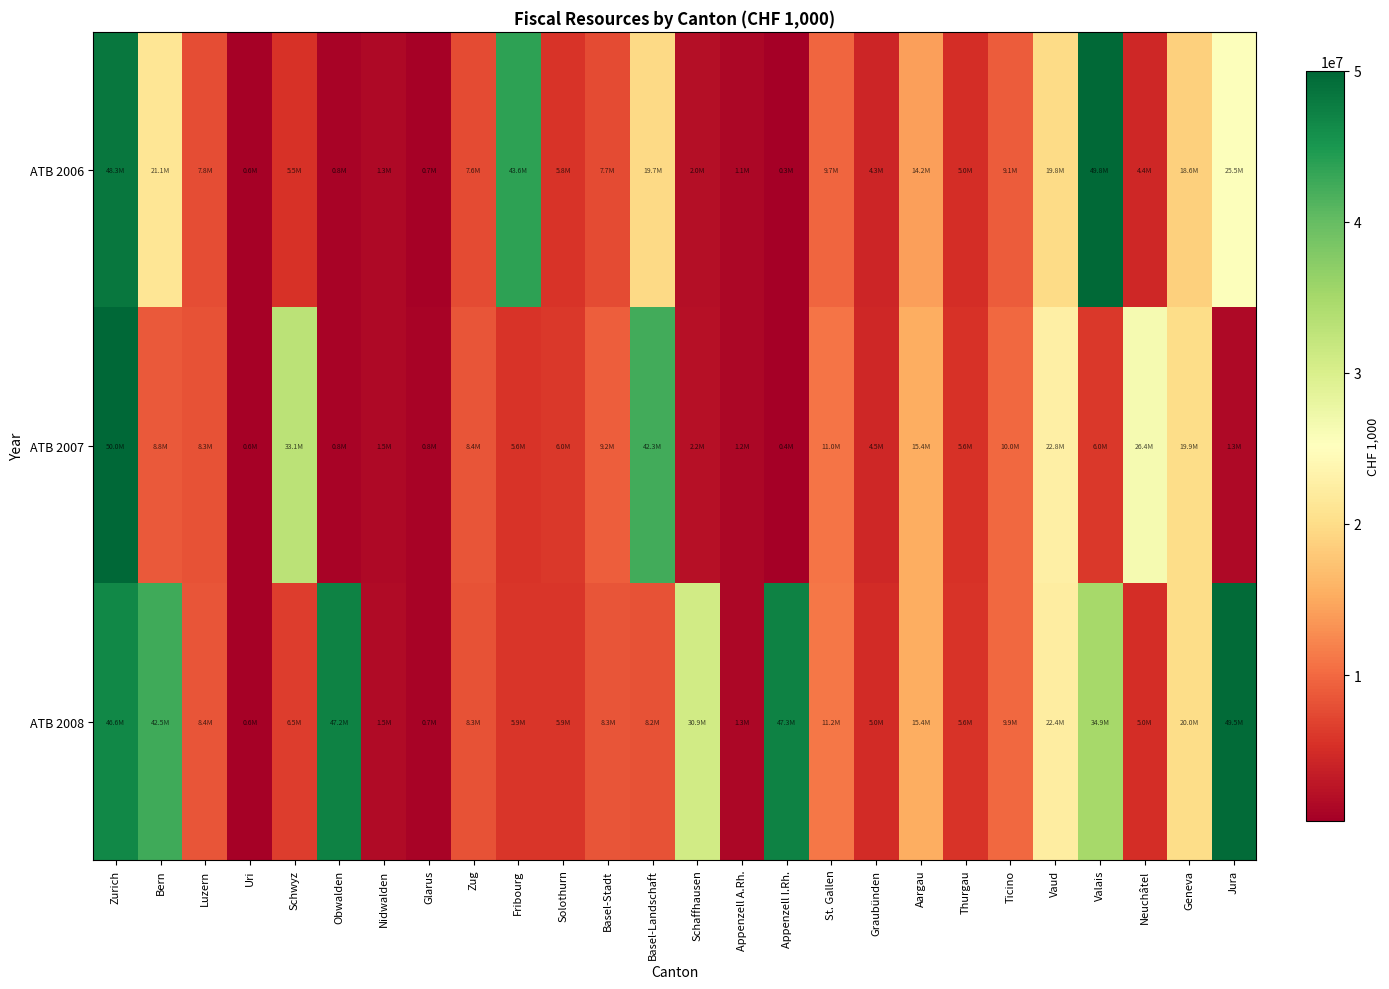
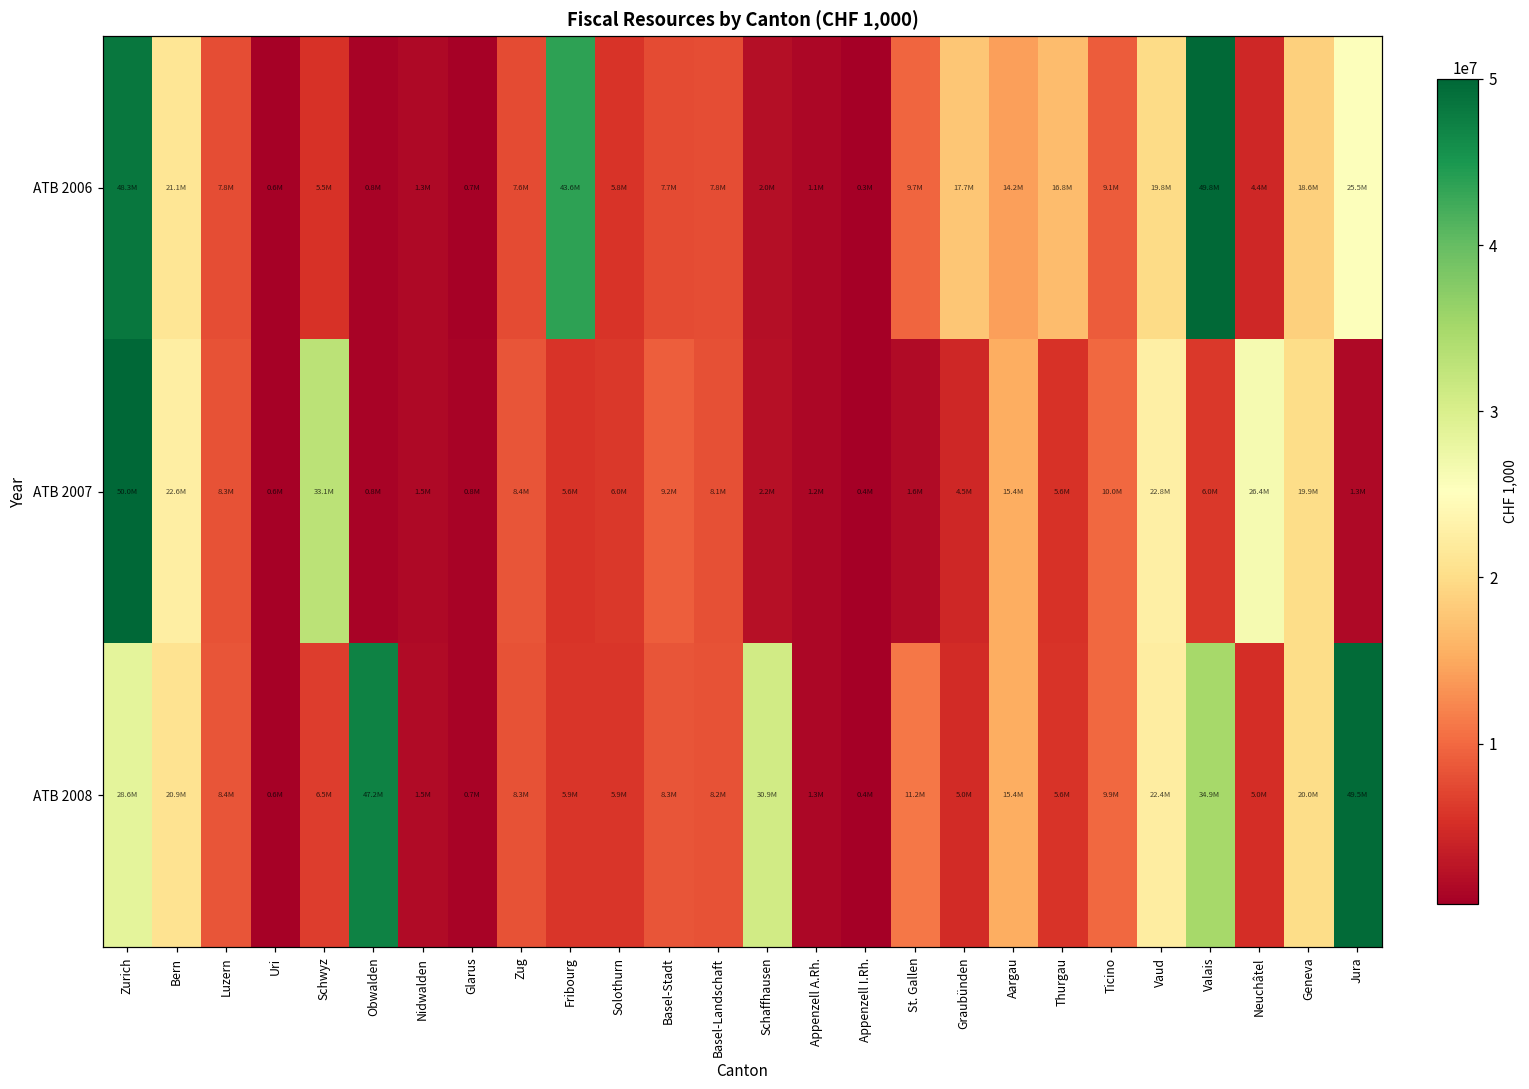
  {
    "ATB 2006": {
      "Zurich": "48.3M",
      "Bern": "21.1M",
      "Luzern": "7.8M",
      "Uri": "0.6M",
      "Schwyz": "5.5M",
      "Obwalden": "0.8M",
      "Nidwalden": "1.3M",
      "Glarus": "0.7M",
      "Zug": "7.6M",
      "Fribourg": "43.6M",
      "Solothurn": "5.8M",
      "Basel-Stadt": "7.7M",
-     "Basel-Landschaft": "19.7M",
+     "Basel-Landschaft": "7.8M",
      "Schaffhausen": "2.0M",
      "Appenzell A.Rh.": "1.1M",
      "Appenzell I.Rh.": "0.3M",
      "St. Gallen": "9.7M",
-     "Graubünden": "4.3M",
+     "Graubünden": "17.7M",
      "Aargau": "14.2M",
-     "Thurgau": "5.0M",
+     "Thurgau": "16.8M",
      "Ticino": "9.1M",
      "Vaud": "19.8M",
      "Valais": "49.8M",
      "Neuchâtel": "4.4M",
      "Geneva": "18.6M",
      "Jura": "25.5M"
    },
    "ATB 2007": {
      "Zurich": "50.0M",
-     "Bern": "8.8M",
+     "Bern": "22.6M",
      "Luzern": "8.3M",
      "Uri": "0.6M",
      "Schwyz": "33.1M",
      "Obwalden": "0.8M",
      "Nidwalden": "1.5M",
      "Glarus": "0.8M",
      "Zug": "8.4M",
      "Fribourg": "5.6M",
      "Solothurn": "6.0M",
      "Basel-Stadt": "9.2M",
-     "Basel-Landschaft": "42.3M",
+     "Basel-Landschaft": "8.1M",
      "Schaffhausen": "2.2M",
      "Appenzell A.Rh.": "1.2M",
      "Appenzell I.Rh.": "0.4M",
-     "St. Gallen": "11.0M",
+     "St. Gallen": "1.6M",
      "Graubünden": "4.5M",
      "Aargau": "15.4M",
      "Thurgau": "5.6M",
      "Ticino": "10.0M",
      "Vaud": "22.8M",
      "Valais": "6.0M",
      "Neuchâtel": "26.4M",
      "Geneva": "19.9M",
      "Jura": "1.3M"
    },
    "ATB 2008": {
-     "Zurich": "46.6M",
-     "Bern": "42.5M",
+     "Zurich": "28.6M",
+     "Bern": "20.9M",
      "Luzern": "8.4M",
      "Uri": "0.6M",
      "Schwyz": "6.5M",
      "Obwalden": "47.2M",
      "Nidwalden": "1.5M",
      "Glarus": "0.7M",
      "Zug": "8.3M",
      "Fribourg": "5.9M",
      "Solothurn": "5.9M",
      "Basel-Stadt": "8.3M",
      "Basel-Landschaft": "8.2M",
      "Schaffhausen": "30.9M",
      "Appenzell A.Rh.": "1.3M",
-     "Appenzell I.Rh.": "47.3M",
+     "Appenzell I.Rh.": "0.4M",
      "St. Gallen": "11.2M",
      "Graubünden": "5.0M",
      "Aargau": "15.4M",
      "Thurgau": "5.6M",
      "Ticino": "9.9M",
      "Vaud": "22.4M",
      "Valais": "34.9M",
      "Neuchâtel": "5.0M",
      "Geneva": "20.0M",
      "Jura": "49.5M"
    }
  }
